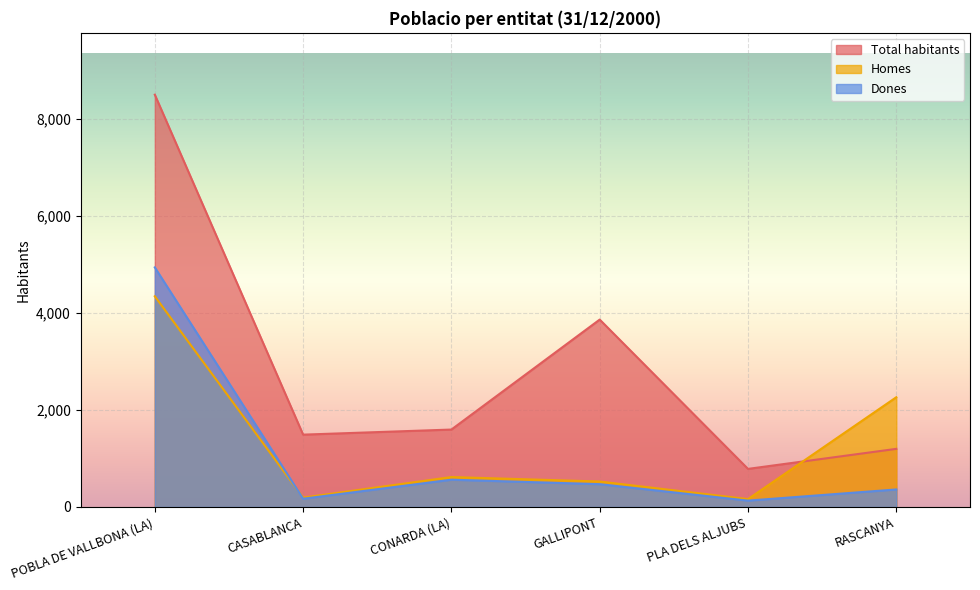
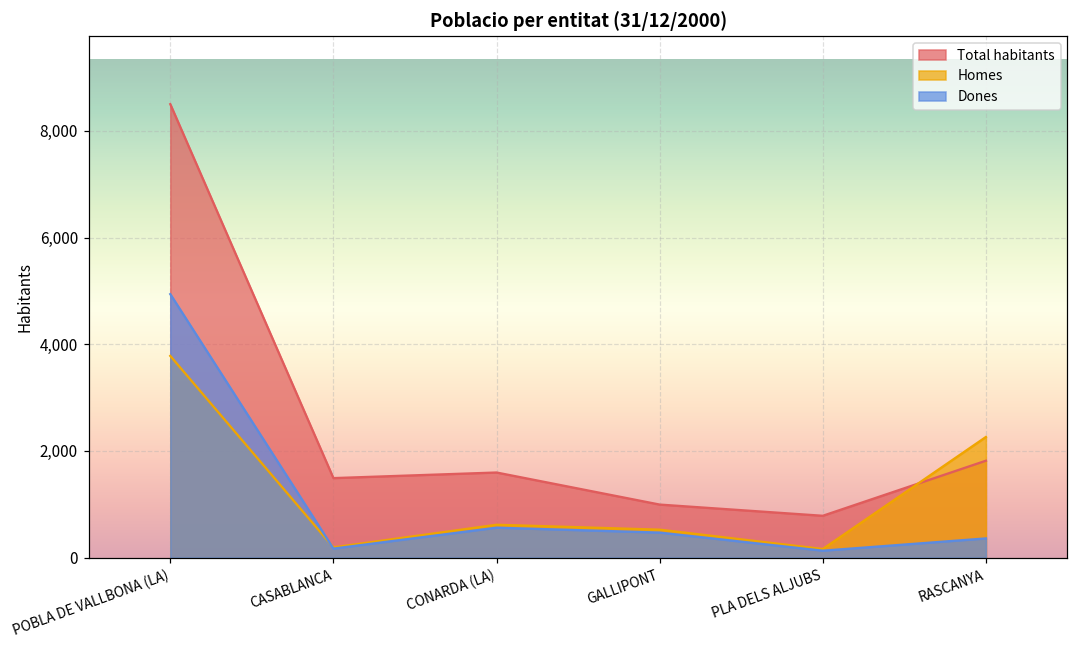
  {
    "Total habitants": {
      "POBLA DE VALLBONA (LA)": "8,500",
      "CASABLANCA": "1,500",
      "CONARDA (LA)": "1,600",
-     "GALLIPONT": "3,900",
+     "GALLIPONT": "1,000",
      "PLA DELS ALJUBS": "800",
-     "RASCANYA": "1,200"
+     "RASCANYA": "1,800"
    },
    "Homes": {
-     "POBLA DE VALLBONA (LA)": "4,300",
+     "POBLA DE VALLBONA (LA)": "3,800",
      "CONARDA (LA)": "600",
      "GALLIPONT": "500",
      "RASCANYA": "2,300"
    },
    "Dones": {
      "POBLA DE VALLBONA (LA)": "4,900",
      "CONARDA (LA)": "600",
      "GALLIPONT": "500",
      "RASCANYA": "400"
    }
  }
